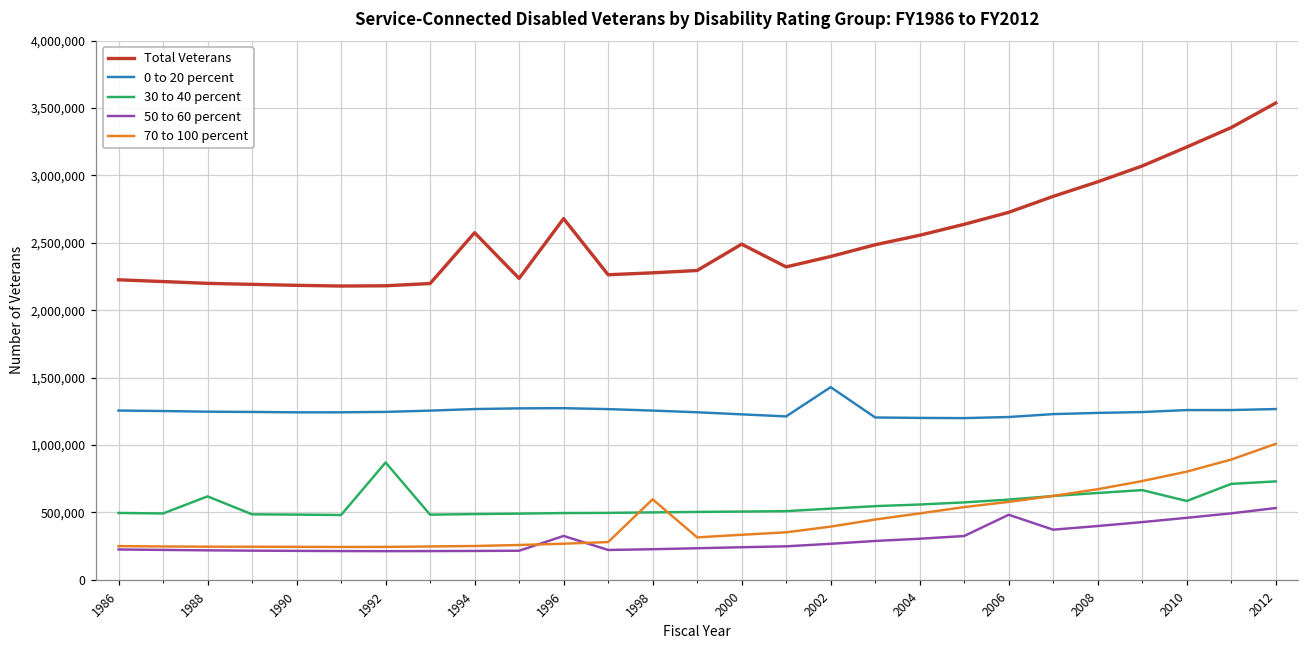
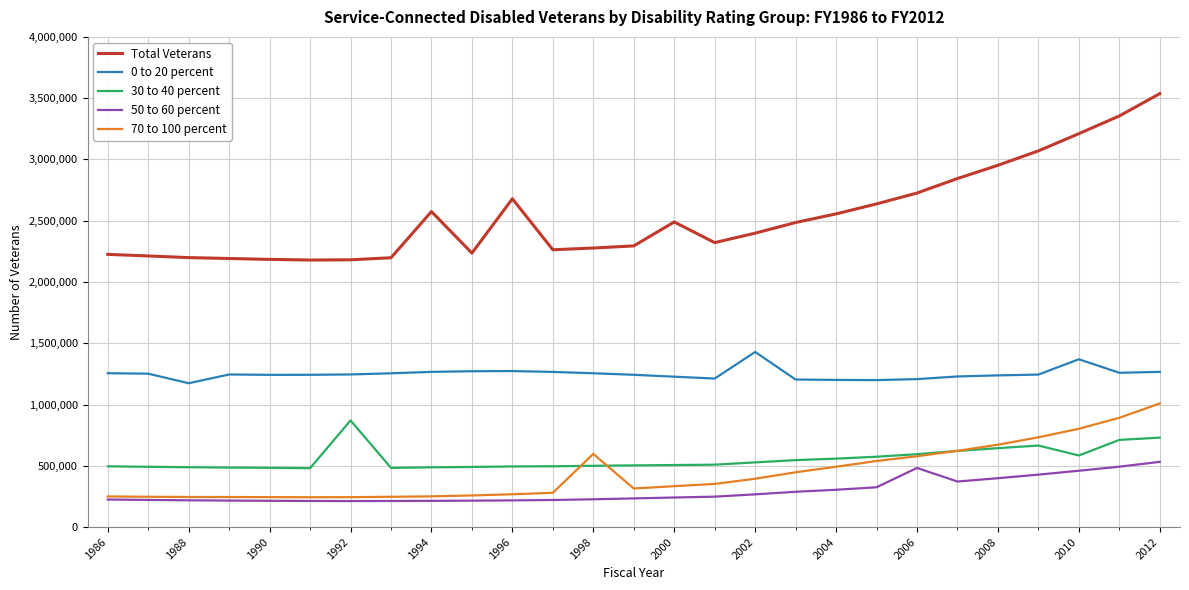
  {
    "Total Veterans": {
      "1986": "2,230,000",
      "1988": "2,200,000",
      "1990": "2,180,000",
      "1992": "2,180,000",
      "1994": "2,570,000",
      "1996": "2,680,000",
      "1998": "2,280,000",
      "2000": "2,490,000",
      "2002": "2,400,000",
      "2004": "2,560,000",
      "2006": "2,730,000",
      "2008": "2,950,000",
      "2010": "3,210,000",
      "2012": "3,540,000"
    },
    "0 to 20 percent": {
      "1986": "1,260,000",
-     "1988": "1,250,000",
+     "1988": "1,170,000",
      "1990": "1,240,000",
      "1992": "1,250,000",
      "1994": "1,270,000",
      "1996": "1,270,000",
      "1998": "1,260,000",
      "2000": "1,230,000",
      "2002": "1,430,000",
      "2004": "1,200,000",
      "2006": "1,210,000",
      "2008": "1,240,000",
-     "2010": "1,260,000",
+     "2010": "1,370,000",
      "2012": "1,270,000"
    },
    "30 to 40 percent": {
      "1986": "500,000",
-     "1988": "620,000",
+     "1988": "490,000",
      "1990": "480,000",
      "1992": "870,000",
      "1994": "490,000",
      "1996": "490,000",
      "1998": "500,000",
      "2000": "510,000",
      "2002": "530,000",
      "2004": "560,000",
      "2008": "640,000",
      "2010": "580,000",
      "2012": "730,000"
    },
    "50 to 60 percent": {
      "1986": "220,000",
      "1988": "220,000",
      "1990": "210,000",
      "1992": "210,000",
      "1994": "210,000",
-     "1996": "330,000",
+     "1996": "220,000",
      "1998": "230,000",
      "2000": "240,000",
      "2002": "270,000",
      "2004": "300,000",
      "2006": "480,000",
      "2008": "400,000",
      "2010": "460,000",
      "2012": "530,000"
    },
    "70 to 100 percent": {
      "1986": "250,000",
      "1988": "250,000",
      "1990": "240,000",
      "1992": "240,000",
      "1994": "250,000",
      "1996": "270,000",
      "1998": "600,000",
      "2000": "330,000",
      "2002": "390,000",
      "2004": "490,000",
      "2008": "670,000",
      "2010": "800,000",
      "2012": "1,010,000"
    }
  }
